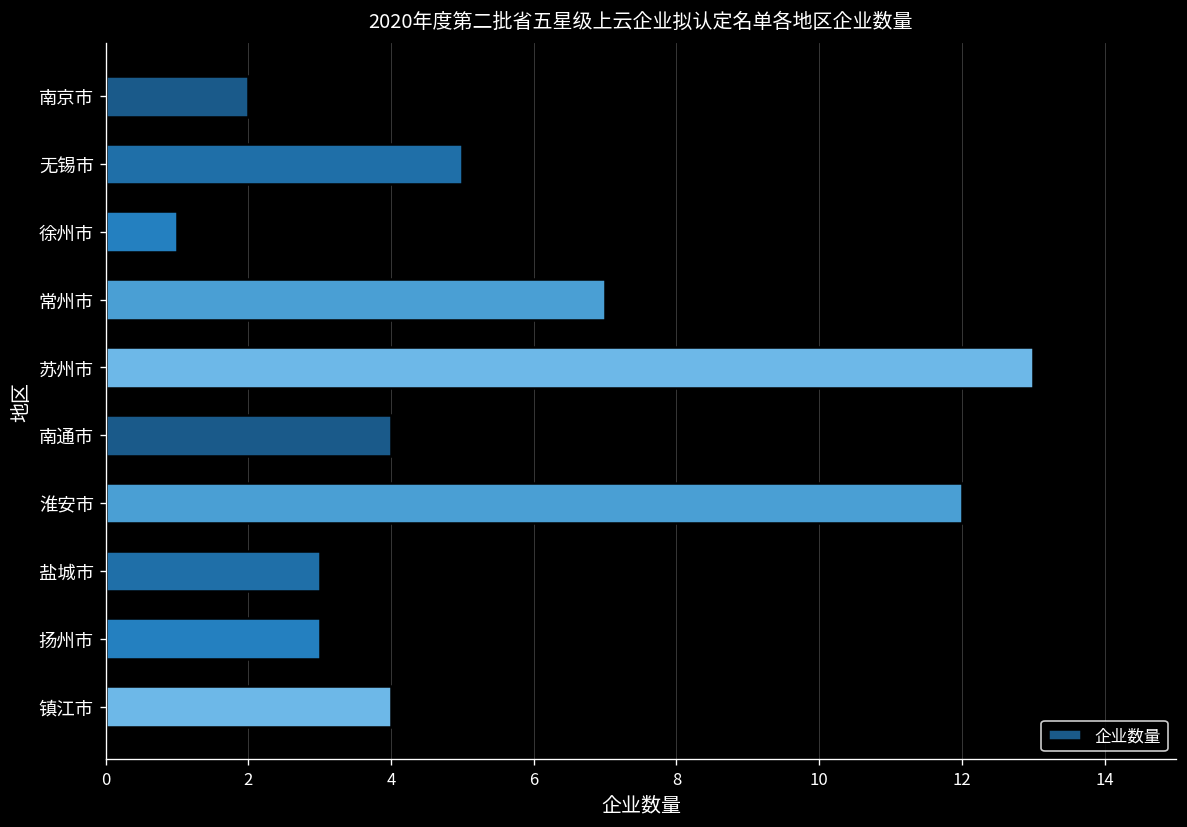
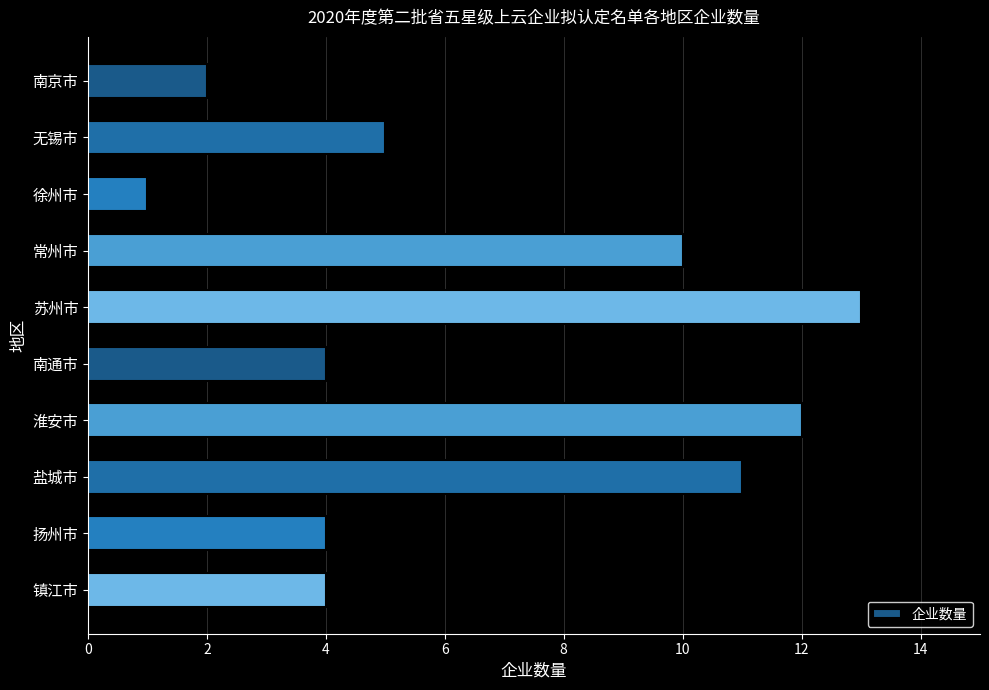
  {
    "南京市": 2,
    "无锡市": 5,
    "徐州市": 1,
-   "常州市": 7,
+   "常州市": 10,
    "苏州市": 13,
    "南通市": 4,
    "淮安市": 12,
-   "盐城市": 3,
-   "扬州市": 3,
+   "盐城市": 11,
+   "扬州市": 4,
    "镇江市": 4
  }
